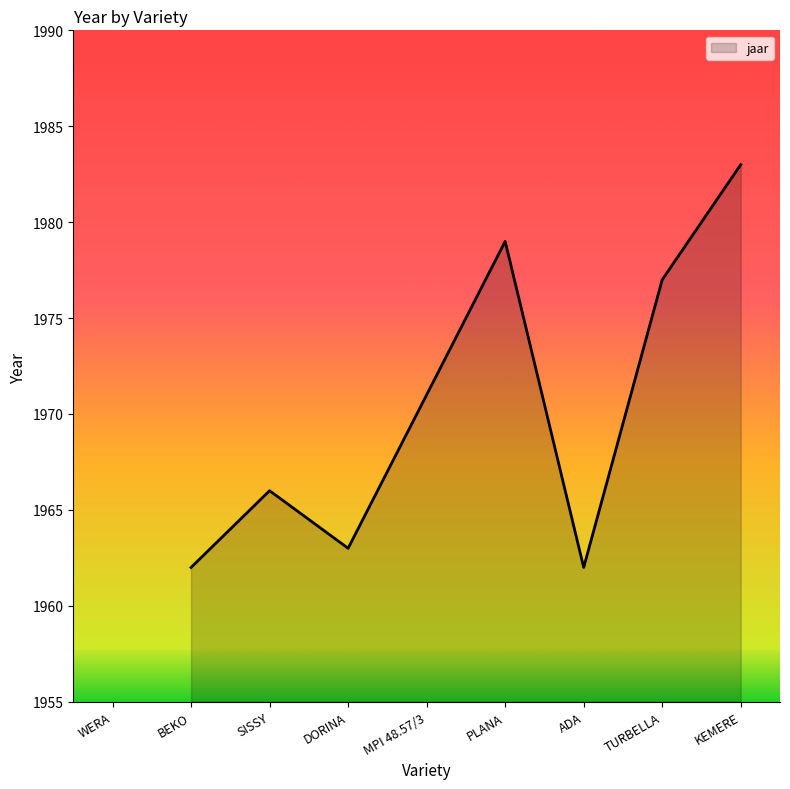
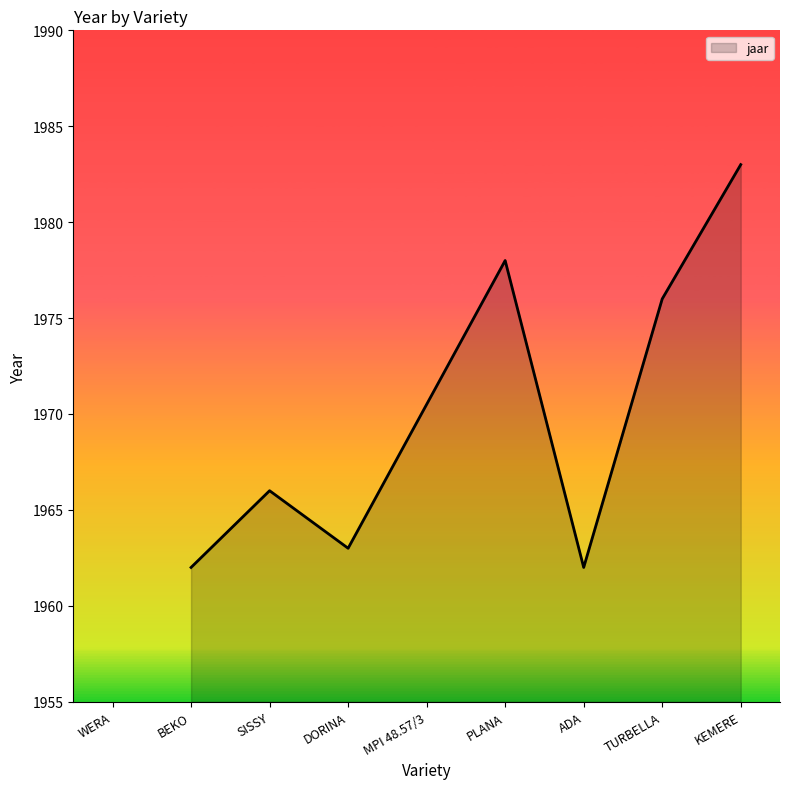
  {
    "BEKO": 1962,
    "SISSY": 1966,
    "DORINA": 1963,
-   "PLANA": 1979,
+   "PLANA": 1978,
    "ADA": 1962,
-   "TURBELLA": 1977,
+   "TURBELLA": 1976,
    "KEMERE": 1983
  }
